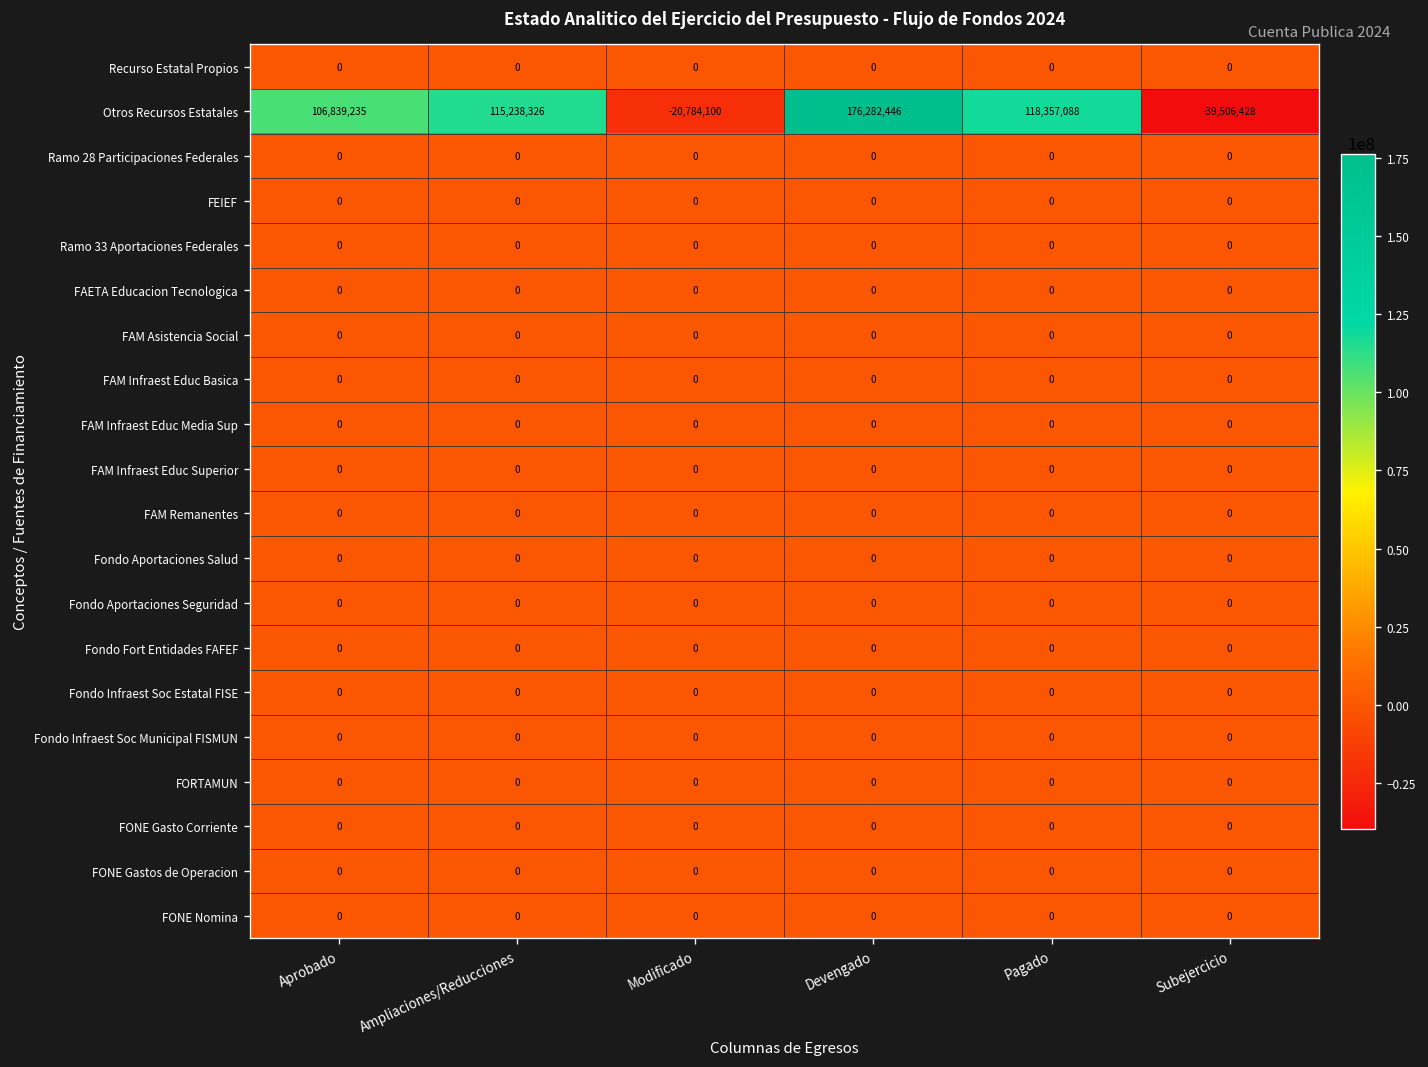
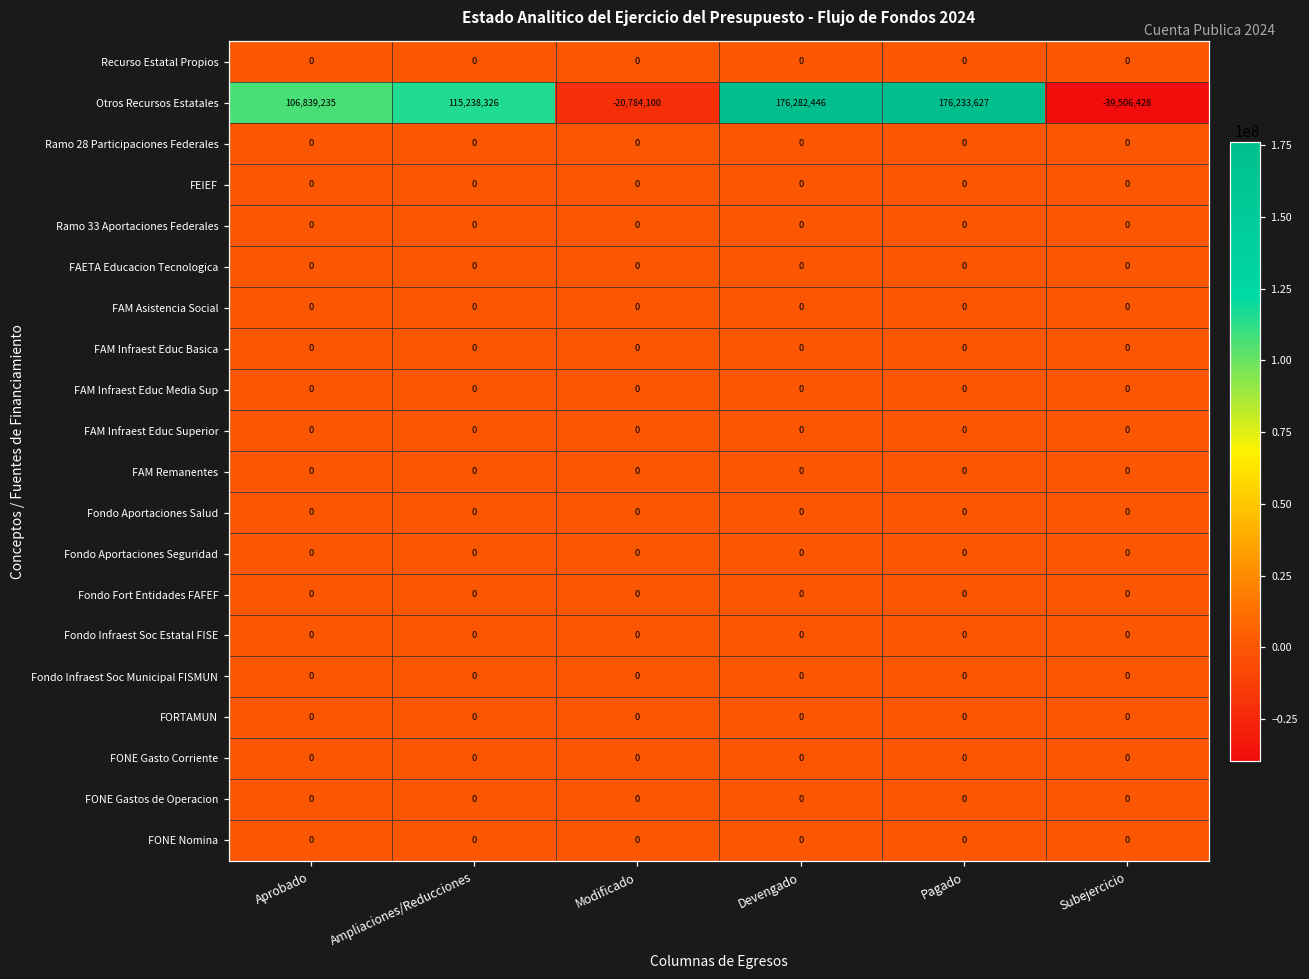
  {
    "Recurso Estatal Propios": {
      "Aprobado": "0",
      "Ampliaciones/Reducciones": "0",
      "Modificado": "0",
      "Devengado": "0",
      "Pagado": "0",
      "Subejercicio": "0"
    },
    "Otros Recursos Estatales": {
      "Aprobado": "106,839,235",
      "Ampliaciones/Reducciones": "115,238,326",
      "Modificado": "-20,784,100",
      "Devengado": "176,282,446",
-     "Pagado": "118,357,088",
+     "Pagado": "176,233,627",
      "Subejercicio": "-39,506,428"
    },
    "Ramo 28 Participaciones Federales": {
      "Aprobado": "0",
      "Ampliaciones/Reducciones": "0",
      "Modificado": "0",
      "Devengado": "0",
      "Pagado": "0",
      "Subejercicio": "0"
    },
    "FEIEF": {
      "Aprobado": "0",
      "Ampliaciones/Reducciones": "0",
      "Modificado": "0",
      "Devengado": "0",
      "Pagado": "0",
      "Subejercicio": "0"
    },
    "Ramo 33 Aportaciones Federales": {
      "Aprobado": "0",
      "Ampliaciones/Reducciones": "0",
      "Modificado": "0",
      "Devengado": "0",
      "Pagado": "0",
      "Subejercicio": "0"
    },
    "FAETA Educacion Tecnologica": {
      "Aprobado": "0",
      "Ampliaciones/Reducciones": "0",
      "Modificado": "0",
      "Devengado": "0",
      "Pagado": "0",
      "Subejercicio": "0"
    },
    "FAM Asistencia Social": {
      "Aprobado": "0",
      "Ampliaciones/Reducciones": "0",
      "Modificado": "0",
      "Devengado": "0",
      "Pagado": "0",
      "Subejercicio": "0"
    },
    "FAM Infraest Educ Basica": {
      "Aprobado": "0",
      "Ampliaciones/Reducciones": "0",
      "Modificado": "0",
      "Devengado": "0",
      "Pagado": "0",
      "Subejercicio": "0"
    },
    "FAM Infraest Educ Media Sup": {
      "Aprobado": "0",
      "Ampliaciones/Reducciones": "0",
      "Modificado": "0",
      "Devengado": "0",
      "Pagado": "0",
      "Subejercicio": "0"
    },
    "FAM Infraest Educ Superior": {
      "Aprobado": "0",
      "Ampliaciones/Reducciones": "0",
      "Modificado": "0",
      "Devengado": "0",
      "Pagado": "0",
      "Subejercicio": "0"
    },
    "FAM Remanentes": {
      "Aprobado": "0",
      "Ampliaciones/Reducciones": "0",
      "Modificado": "0",
      "Devengado": "0",
      "Pagado": "0",
      "Subejercicio": "0"
    },
    "Fondo Aportaciones Salud": {
      "Aprobado": "0",
      "Ampliaciones/Reducciones": "0",
      "Modificado": "0",
      "Devengado": "0",
      "Pagado": "0",
      "Subejercicio": "0"
    },
    "Fondo Aportaciones Seguridad": {
      "Aprobado": "0",
      "Ampliaciones/Reducciones": "0",
      "Modificado": "0",
      "Devengado": "0",
      "Pagado": "0",
      "Subejercicio": "0"
    },
    "Fondo Fort Entidades FAFEF": {
      "Aprobado": "0",
      "Ampliaciones/Reducciones": "0",
      "Modificado": "0",
      "Devengado": "0",
      "Pagado": "0",
      "Subejercicio": "0"
    },
    "Fondo Infraest Soc Estatal FISE": {
      "Aprobado": "0",
      "Ampliaciones/Reducciones": "0",
      "Modificado": "0",
      "Devengado": "0",
      "Pagado": "0",
      "Subejercicio": "0"
    },
    "Fondo Infraest Soc Municipal FISMUN": {
      "Aprobado": "0",
      "Ampliaciones/Reducciones": "0",
      "Modificado": "0",
      "Devengado": "0",
      "Pagado": "0",
      "Subejercicio": "0"
    },
    "FORTAMUN": {
      "Aprobado": "0",
      "Ampliaciones/Reducciones": "0",
      "Modificado": "0",
      "Devengado": "0",
      "Pagado": "0",
      "Subejercicio": "0"
    },
    "FONE Gasto Corriente": {
      "Aprobado": "0",
      "Ampliaciones/Reducciones": "0",
      "Modificado": "0",
      "Devengado": "0",
      "Pagado": "0",
      "Subejercicio": "0"
    },
    "FONE Gastos de Operacion": {
      "Aprobado": "0",
      "Ampliaciones/Reducciones": "0",
      "Modificado": "0",
      "Devengado": "0",
      "Pagado": "0",
      "Subejercicio": "0"
    },
    "FONE Nomina": {
      "Aprobado": "0",
      "Ampliaciones/Reducciones": "0",
      "Modificado": "0",
      "Devengado": "0",
      "Pagado": "0",
      "Subejercicio": "0"
    }
  }
